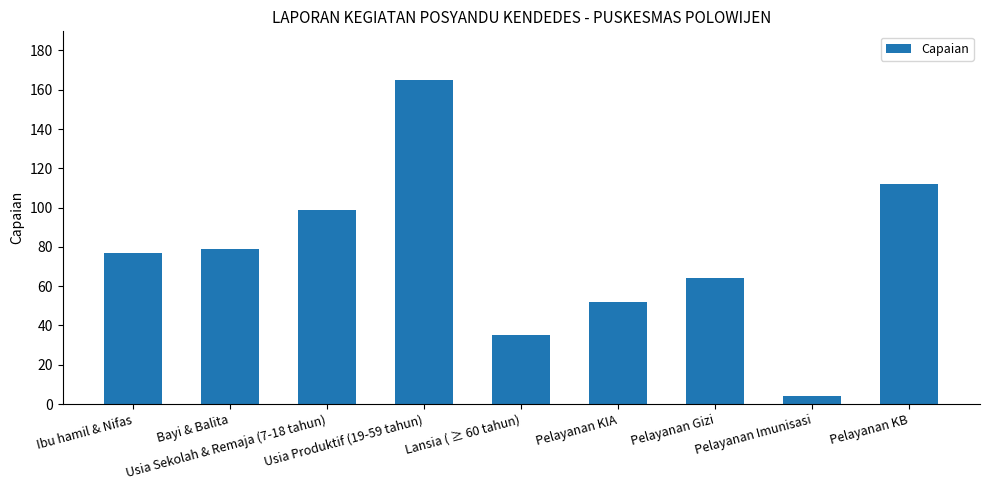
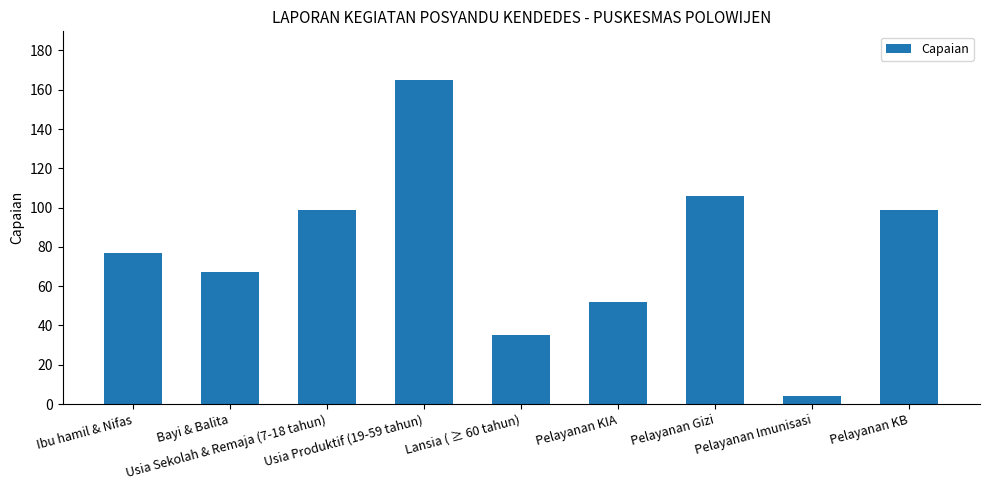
  {
    "Ibu hamil & Nifas": 77,
-   "Bayi & Balita": 79,
+   "Bayi & Balita": 67,
    "Usia Sekolah & Remaja (7-18 tahun)": 99,
    "Usia Produktif (19-59 tahun)": 165,
    "Lansia ( ≥ 60 tahun)": 35,
    "Pelayanan KIA": 52,
-   "Pelayanan Gizi": 64,
+   "Pelayanan Gizi": 106,
    "Pelayanan Imunisasi": 4,
-   "Pelayanan KB": 112
+   "Pelayanan KB": 99
  }
